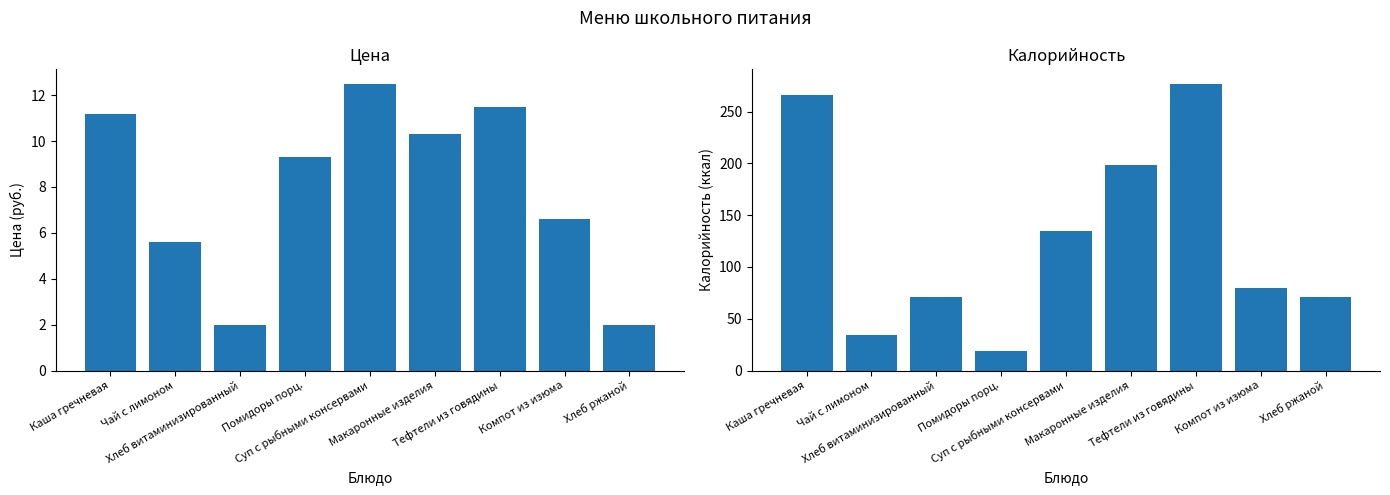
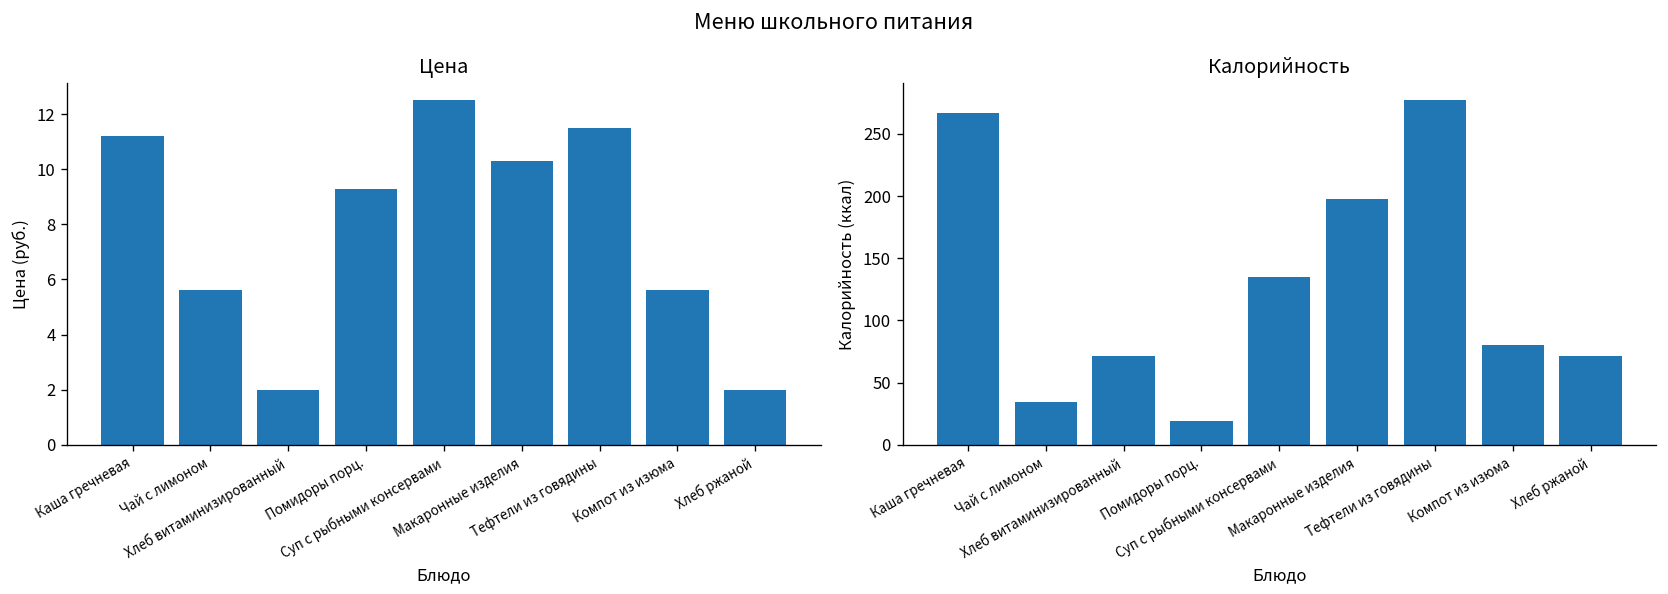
  {
    "Цена": {
      "Каша гречневая": 11.2,
      "Чай с лимоном": 5.6,
      "Хлеб витаминизированный": 2.0,
      "Помидоры порц.": 9.3,
      "Суп с рыбными консервами": 12.5,
      "Макаронные изделия": 10.3,
      "Тефтели из говядины": 11.5,
-     "Компот из изюма": 6.6,
+     "Компот из изюма": 5.6,
      "Хлеб ржаной": 2.0
    },
    "Калорийность": {
      "Каша гречневая": 267,
      "Чай с лимоном": 34,
      "Хлеб витаминизированный": 71,
      "Помидоры порц.": 19,
      "Суп с рыбными консервами": 135,
      "Макаронные изделия": 198,
      "Тефтели из говядины": 277,
      "Компот из изюма": 80,
      "Хлеб ржаной": 71
    }
  }
